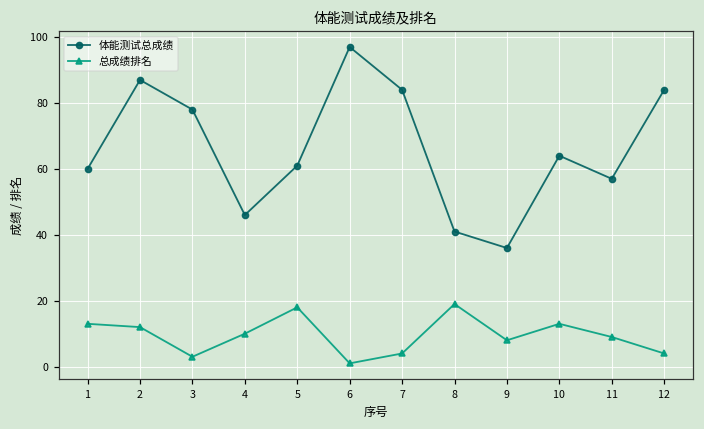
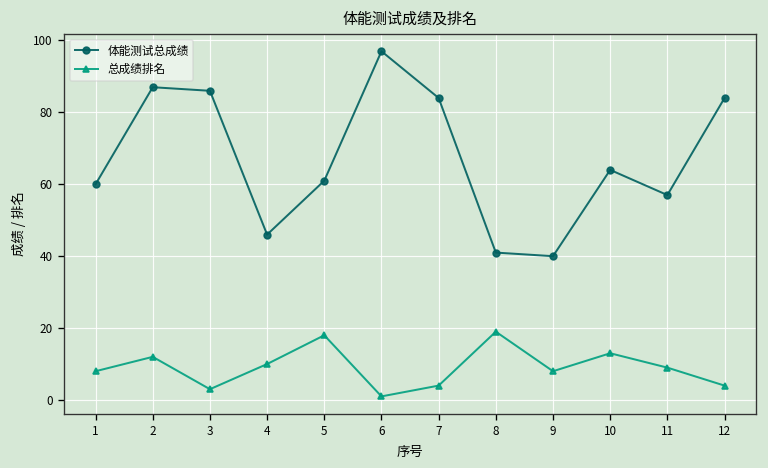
  {
    "体能测试总成绩": {
      "1": 60,
      "2": 87,
-     "3": 78,
+     "3": 86,
      "4": 46,
      "5": 61,
      "6": 97,
      "7": 84,
      "8": 41,
-     "9": 36,
+     "9": 40,
      "10": 64,
      "11": 57,
      "12": 84
    },
    "总成绩排名": {
-     "1": 13,
+     "1": 8,
      "2": 12,
      "3": 3,
      "4": 10,
      "5": 18,
      "6": 1,
      "7": 4,
      "8": 19,
      "9": 8,
      "10": 13,
      "11": 9,
      "12": 4
    }
  }
